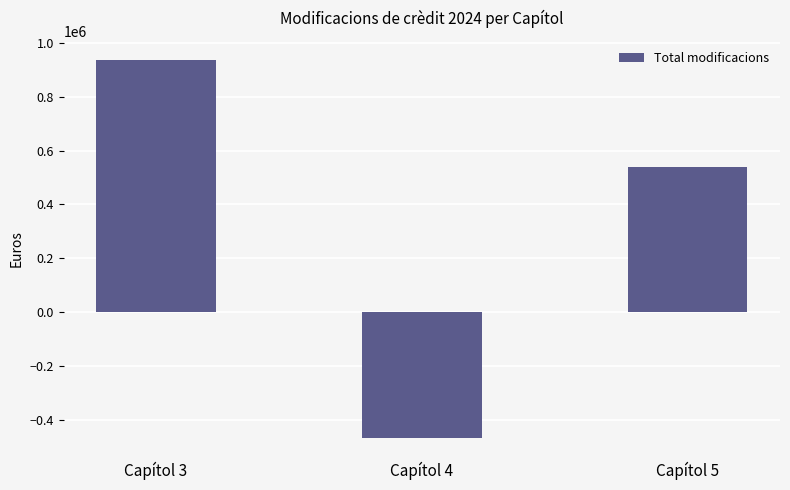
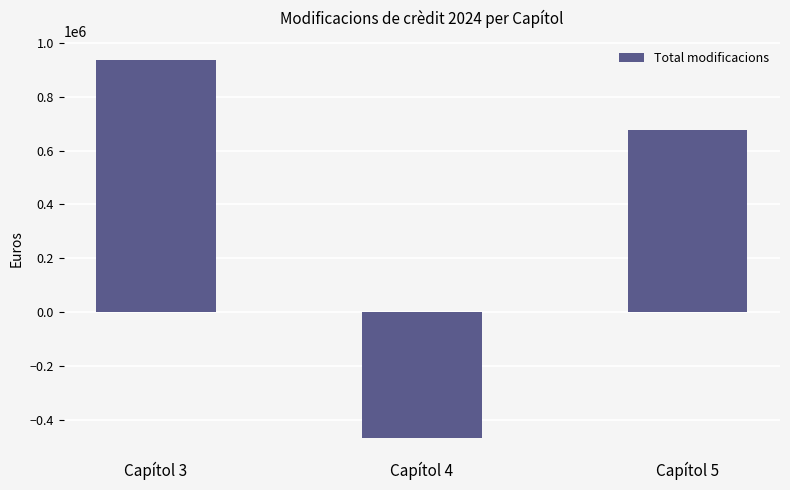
  {
    "Capítol 3": 940000,
    "Capítol 4": -470000,
-   "Capítol 5": 540000
+   "Capítol 5": 680000
  }
